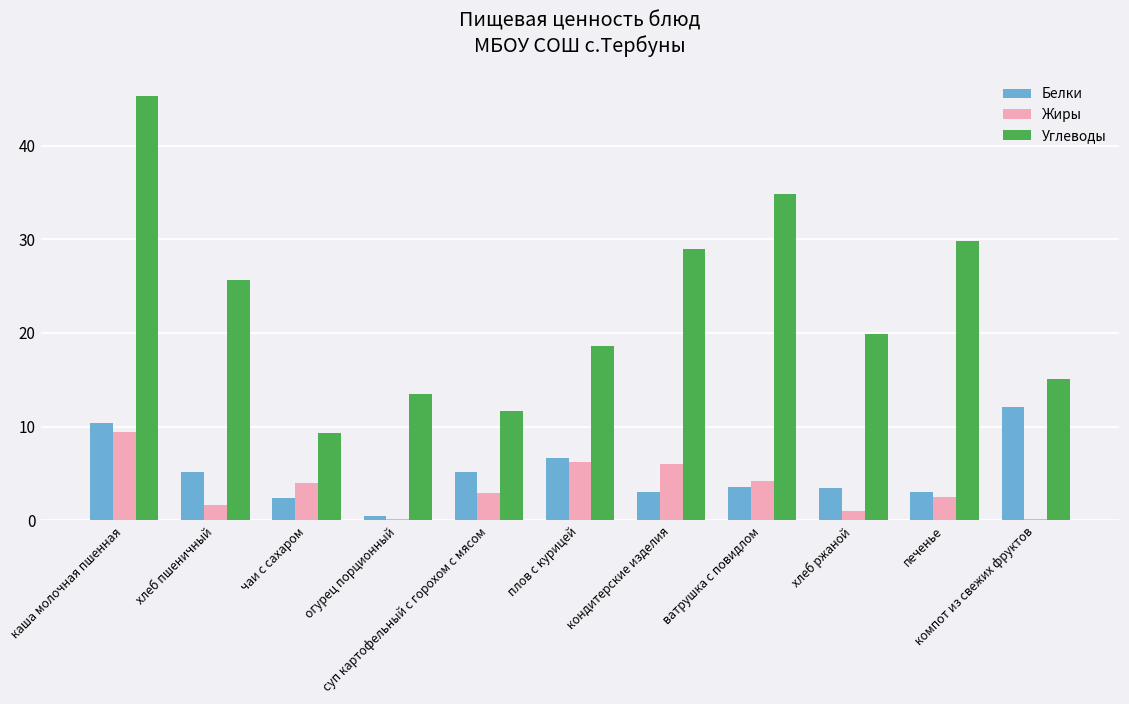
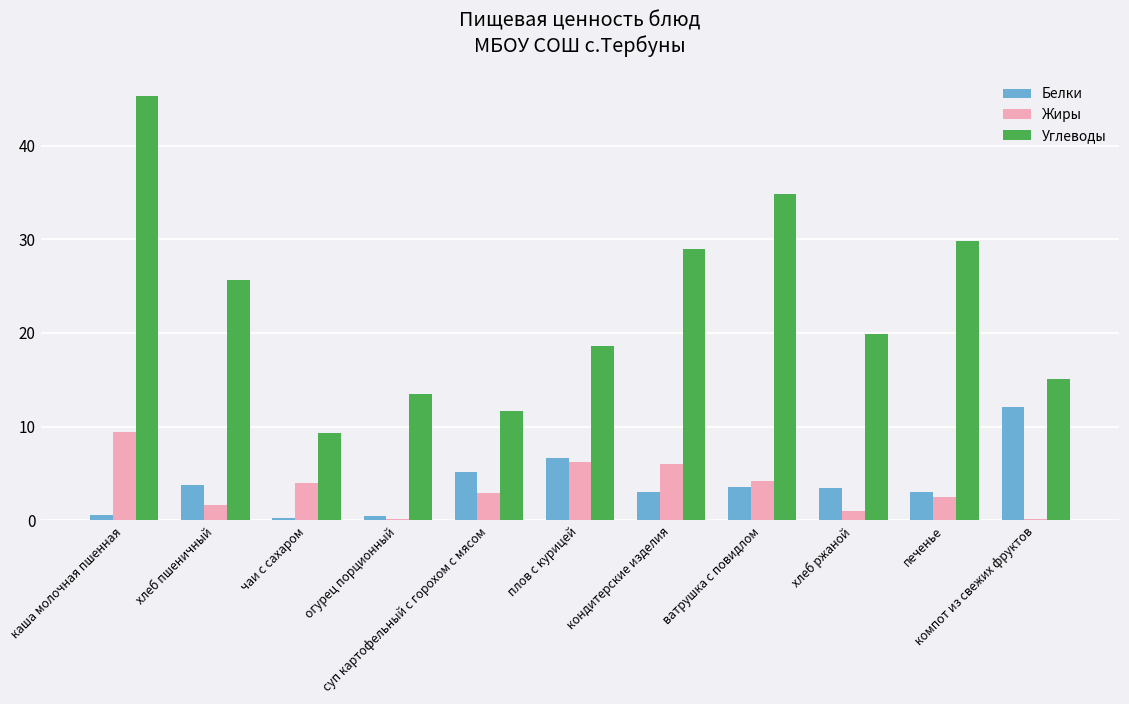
  {
    "Белки": {
-     "каша молочная пшенная": 10,
-     "хлеб пшеничный": 5,
-     "чаи с сахаром": 2,
+     "каша молочная пшенная": 1,
+     "хлеб пшеничный": 4,
+     "чаи с сахаром": 0,
      "огурец порционный": 0,
      "суп картофельный с горохом с мясом": 5,
      "плов с курицей": 7,
      "кондитерские изделия": 3,
      "ватрушка с повидлом": 4,
      "хлеб ржаной": 3,
      "печенье": 3,
      "компот из свежих фруктов": 12
    },
    "Жиры": {
      "каша молочная пшенная": 9,
      "хлеб пшеничный": 2,
      "чаи с сахаром": 4,
      "суп картофельный с горохом с мясом": 3,
      "плов с курицей": 6,
      "кондитерские изделия": 6,
      "ватрушка с повидлом": 4,
      "хлеб ржаной": 1,
      "печенье": 3
    },
    "Углеводы": {
      "каша молочная пшенная": 45,
      "хлеб пшеничный": 26,
      "чаи с сахаром": 9,
      "огурец порционный": 14,
      "суп картофельный с горохом с мясом": 12,
      "плов с курицей": 19,
      "кондитерские изделия": 29,
      "ватрушка с повидлом": 35,
      "хлеб ржаной": 20,
      "печенье": 30,
      "компот из свежих фруктов": 15
    }
  }
